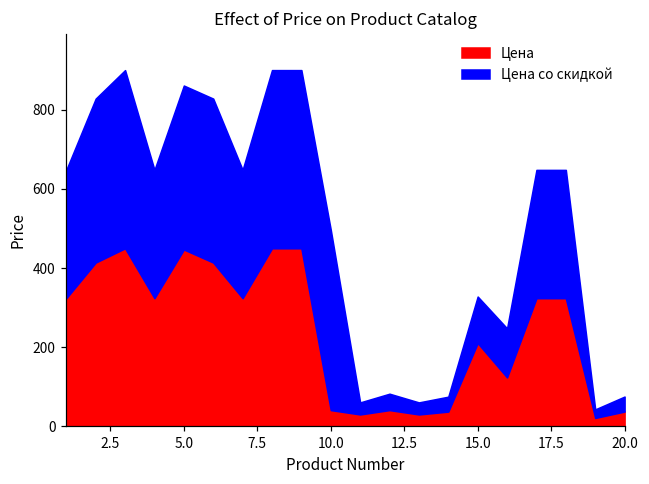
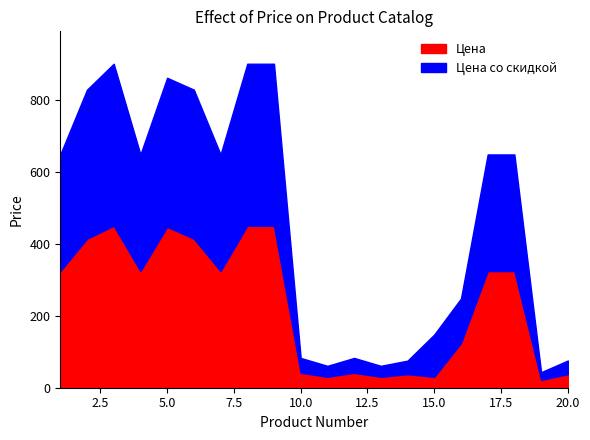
  {
    "Цена": {
-     "15.0": 210
+     "15.0": 30
    },
    "Цена со скидкой": {
      "5.0": 410,
-     "10.0": 460,
+     "10.0": 40,
      "15.0": 120,
      "20.0": 40
    }
  }
